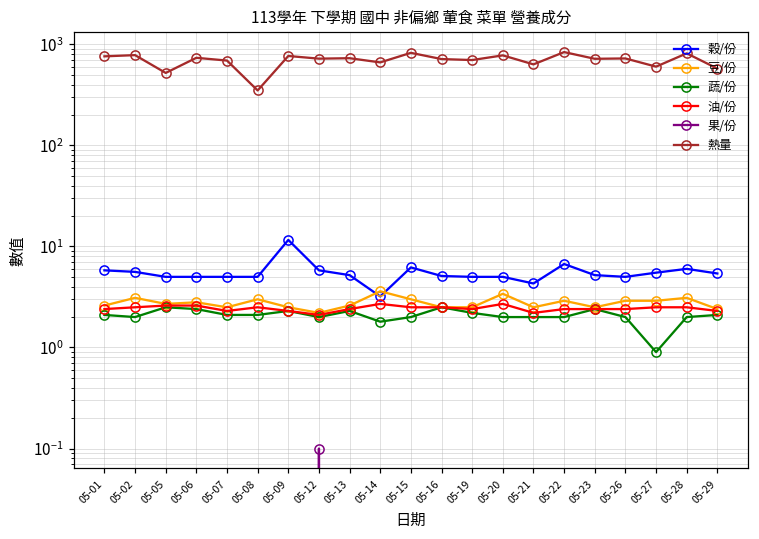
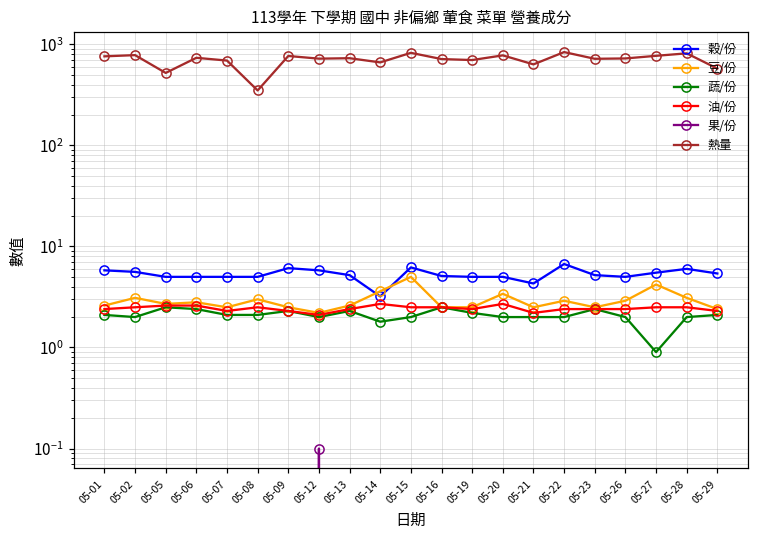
  {
    "穀/份": {
      "05-01": 6,
      "05-02": 6,
      "05-05": 5,
      "05-06": 5,
      "05-07": 5,
      "05-08": 5,
-     "05-09": 12,
+     "05-09": 6,
      "05-12": 6,
      "05-13": 5,
      "05-14": 3,
      "05-15": 6,
      "05-16": 5,
      "05-19": 5,
      "05-20": 5,
      "05-21": 4,
      "05-22": 7,
      "05-23": 5,
      "05-26": 5,
      "05-27": 6,
      "05-28": 6,
      "05-29": 5
    },
    "豆/份": {
      "05-01": 2.6,
      "05-02": 3.1,
      "05-06": 2.8,
      "05-07": 2.5,
      "05-08": 3.0,
      "05-09": 2.5,
      "05-13": 2.6,
      "05-14": 3.6,
-     "05-15": 3,
+     "05-15": 5,
      "05-20": 3.4,
      "05-21": 2.5,
      "05-22": 2.9,
      "05-26": 2.9,
-     "05-27": 2.9,
+     "05-27": 4,
      "05-28": 3.1
    },
    "蔬/份": {
      "05-01": 2.1,
      "05-02": 2.0,
      "05-06": 2.4,
      "05-07": 2.1,
      "05-08": 2.1,
      "05-14": 1.8,
      "05-15": 2.0,
      "05-19": 2.2,
      "05-20": 2.0,
      "05-21": 2.0,
      "05-22": 2.0,
      "05-26": 2.0,
      "05-27": 0.9,
      "05-28": 2.0,
      "05-29": 2.1
    },
    "油/份": {
      "05-01": 2.4,
      "05-02": 2.5,
      "05-06": 2.6,
      "05-07": 2.3,
      "05-08": 2.5,
      "05-14": 2.7,
      "05-15": 2.5,
      "05-20": 2.7,
      "05-21": 2.2,
      "05-22": 2.4,
      "05-26": 2.4,
      "05-27": 2.5,
      "05-28": 2.5
    },
    "果/份": {
      "05-12": 0.1
    },
    "熱量": {
      "05-01": 800,
      "05-02": 800,
      "05-05": 500,
      "05-06": 700,
      "05-07": 700,
      "05-08": 350,
      "05-09": 800,
      "05-12": 700,
      "05-13": 700,
      "05-14": 700,
      "05-15": 800,
      "05-16": 700,
      "05-19": 700,
      "05-20": 800,
      "05-21": 600,
      "05-22": 800,
      "05-23": 700,
      "05-26": 700,
-     "05-27": 600,
+     "05-27": 800,
      "05-28": 800,
      "05-29": 600
    }
  }
